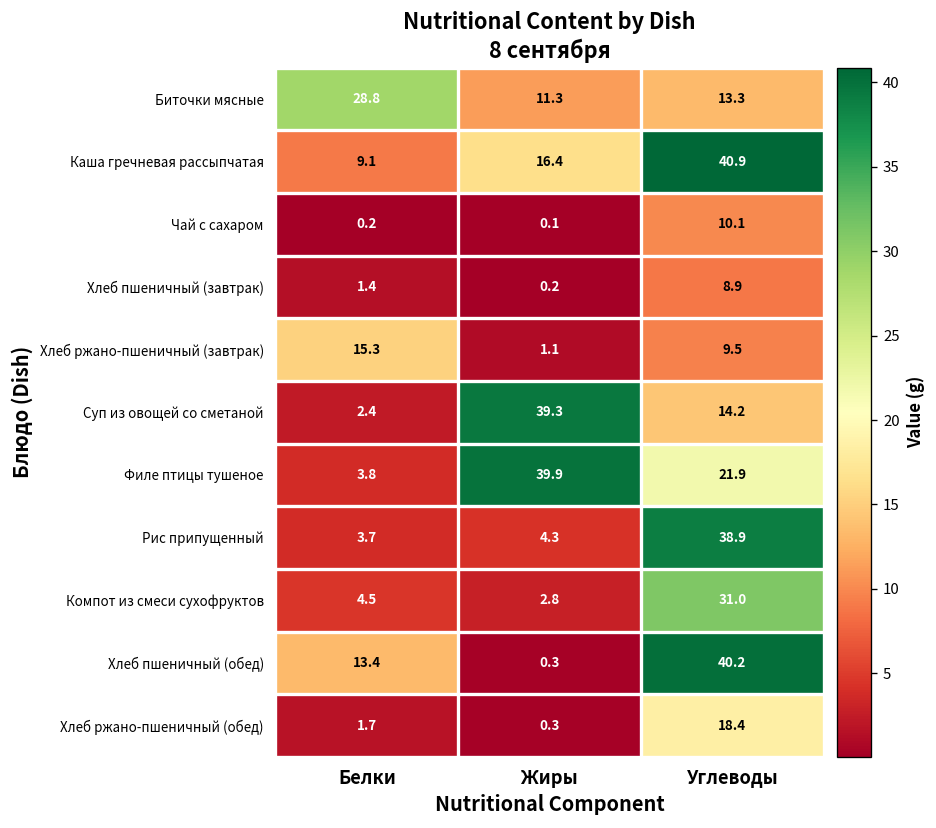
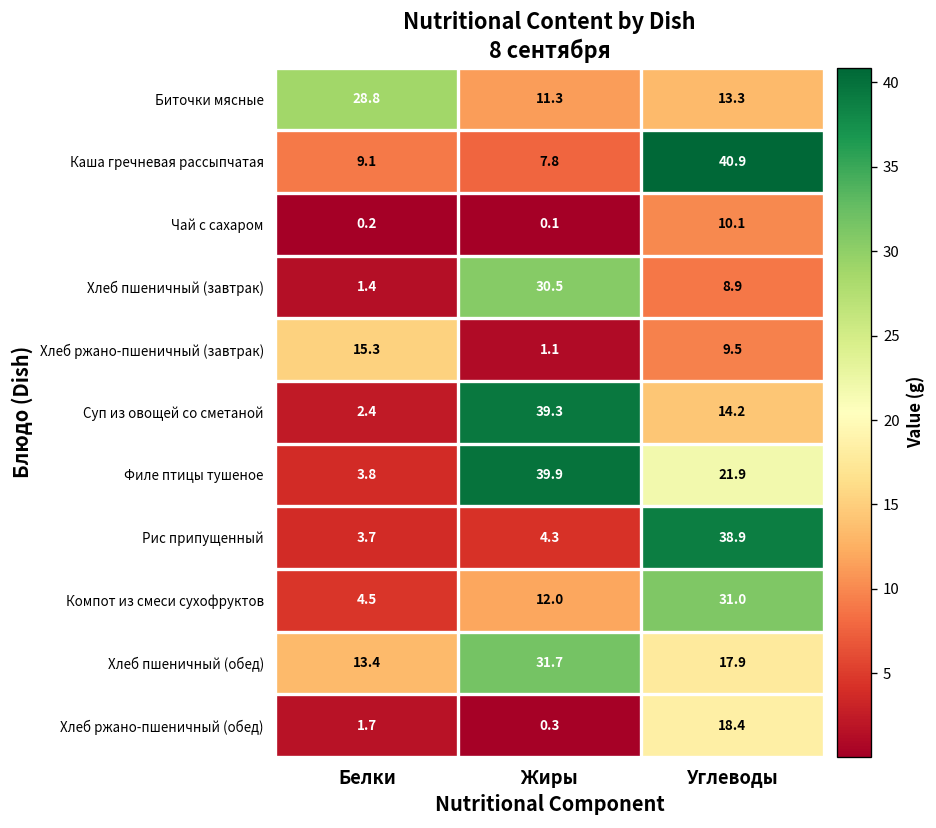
  {
    "Биточки мясные": {
      "Белки": 28.8,
      "Жиры": 11.3,
      "Углеводы": 13.3
    },
    "Каша гречневая рассыпчатая": {
      "Белки": 9.1,
-     "Жиры": 16.4,
+     "Жиры": 7.8,
      "Углеводы": 40.9
    },
    "Чай с сахаром": {
      "Белки": 0.2,
      "Жиры": 0.1,
      "Углеводы": 10.1
    },
    "Хлеб пшеничный (завтрак)": {
      "Белки": 1.4,
-     "Жиры": 0.2,
+     "Жиры": 30.5,
      "Углеводы": 8.9
    },
    "Хлеб ржано-пшеничный (завтрак)": {
      "Белки": 15.3,
      "Жиры": 1.1,
      "Углеводы": 9.5
    },
    "Суп из овощей со сметаной": {
      "Белки": 2.4,
      "Жиры": 39.3,
      "Углеводы": 14.2
    },
    "Филе птицы тушеное": {
      "Белки": 3.8,
      "Жиры": 39.9,
      "Углеводы": 21.9
    },
    "Рис припущенный": {
      "Белки": 3.7,
      "Жиры": 4.3,
      "Углеводы": 38.9
    },
    "Компот из смеси сухофруктов": {
      "Белки": 4.5,
-     "Жиры": 2.8,
+     "Жиры": 12.0,
      "Углеводы": 31.0
    },
    "Хлеб пшеничный (обед)": {
      "Белки": 13.4,
-     "Жиры": 0.3,
-     "Углеводы": 40.2
+     "Жиры": 31.7,
+     "Углеводы": 17.9
    },
    "Хлеб ржано-пшеничный (обед)": {
      "Белки": 1.7,
      "Жиры": 0.3,
      "Углеводы": 18.4
    }
  }
